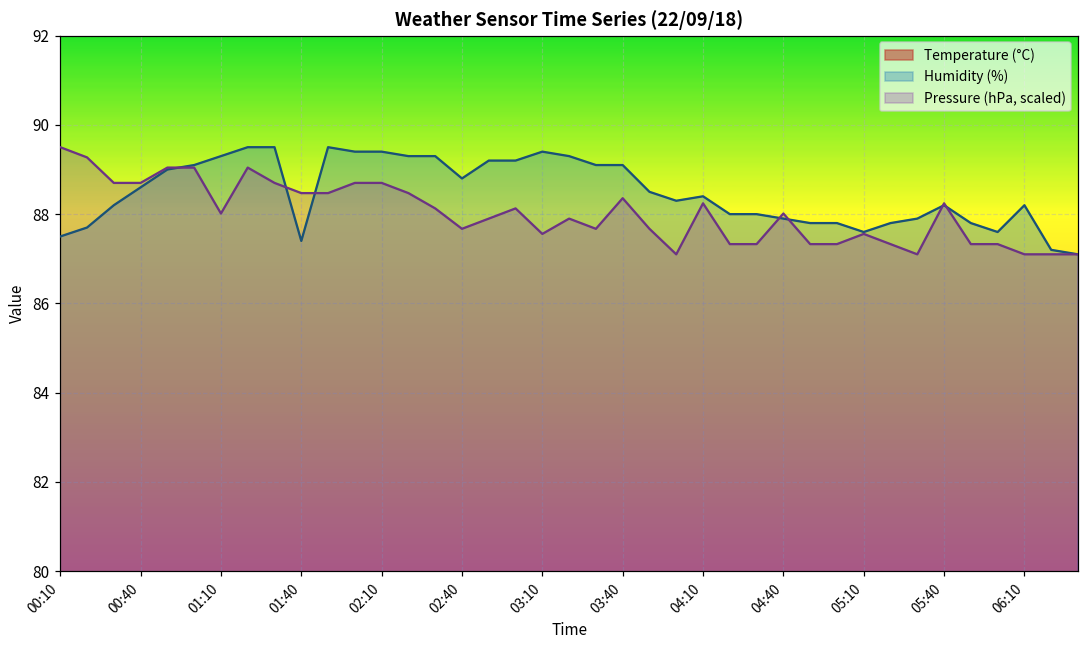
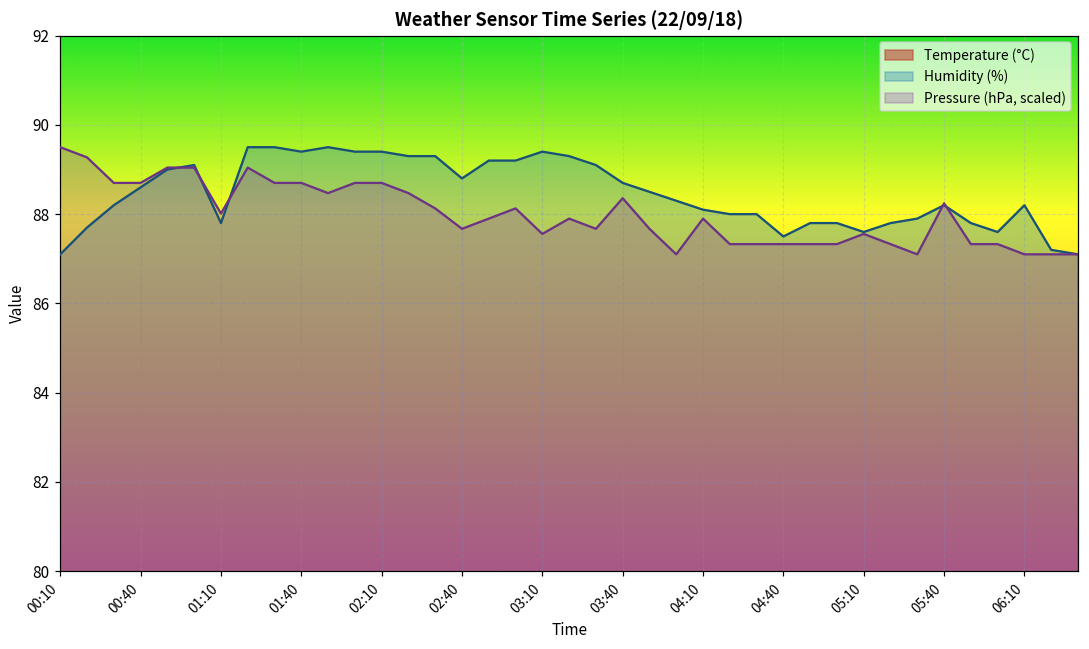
  {
    "Humidity (%)": {
-     "00:10": 87.5,
+     "00:10": 87.1,
      "00:40": 88.6,
-     "01:10": 89.3,
-     "01:40": 87.4,
+     "01:10": 87.8,
+     "01:40": 89.4,
      "02:10": 89.4,
      "02:40": 88.8,
      "03:10": 89.4,
-     "03:40": 89.1,
-     "04:10": 88.4,
-     "04:40": 87.9,
+     "03:40": 88.7,
+     "04:10": 88.1,
+     "04:40": 87.5,
      "06:10": 88.2
    },
    "Pressure (hPa, scaled)": {
      "00:10": 89.5,
      "00:40": 88.7,
      "01:10": 88.0,
-     "01:40": 88.5,
+     "01:40": 88.7,
      "02:10": 88.7,
      "02:40": 87.7,
      "03:10": 87.6,
      "03:40": 88.4,
-     "04:10": 88.2,
-     "04:40": 88.0,
+     "04:10": 87.9,
+     "04:40": 87.3,
      "06:10": 87.1
    }
  }
